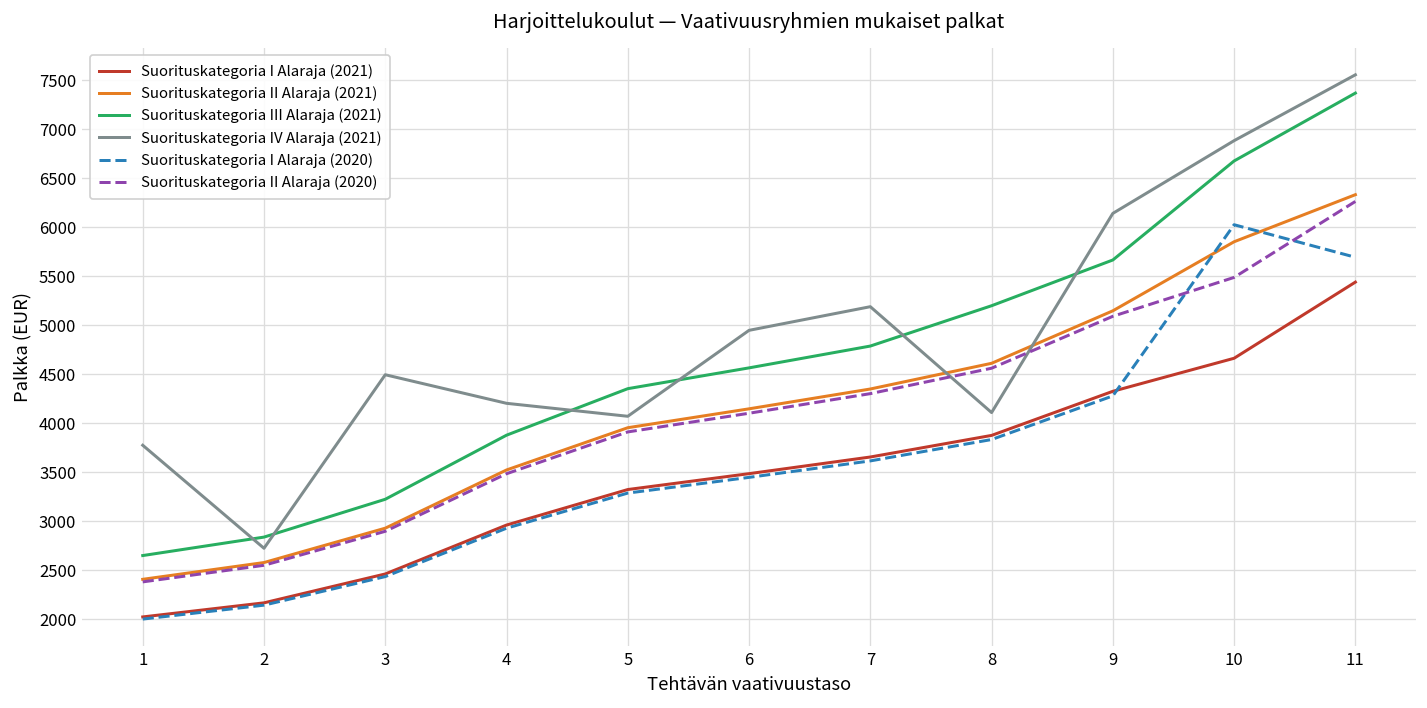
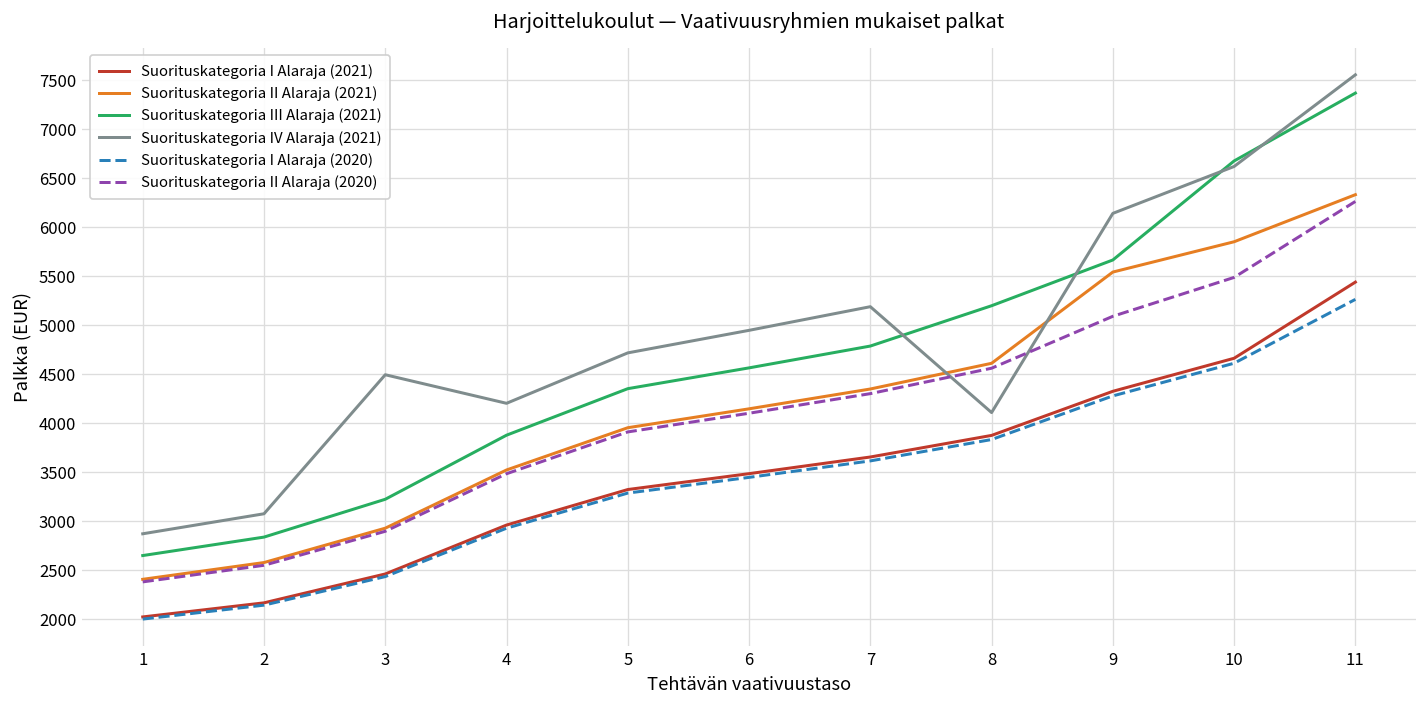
  {
    "Suorituskategoria I Alaraja (2021)": {
      "4": 3000,
      "5": 3300,
      "6": 3500,
      "7": 3700,
      "8": 3900,
      "9": 4300,
      "10": 4700,
      "11": 5400
    },
    "Suorituskategoria II Alaraja (2021)": {
      "3": 2900,
      "4": 3500,
      "5": 4000,
      "6": 4100,
      "7": 4300,
      "8": 4600,
-     "9": 5100,
+     "9": 5500,
      "10": 5900,
      "11": 6300
    },
    "Suorituskategoria III Alaraja (2021)": {
      "1": 2600,
      "2": 2800,
      "3": 3200,
      "4": 3900,
      "5": 4400,
      "6": 4600,
      "7": 4800,
      "8": 5200,
      "9": 5700,
      "10": 6700,
      "11": 7400
    },
    "Suorituskategoria IV Alaraja (2021)": {
-     "1": 3800,
-     "2": 2700,
+     "1": 2900,
+     "2": 3100,
      "3": 4500,
      "4": 4200,
-     "5": 4100,
+     "5": 4700,
      "6": 4900,
      "7": 5200,
      "8": 4100,
      "9": 6100,
-     "10": 6900,
+     "10": 6600,
      "11": 7600
    },
    "Suorituskategoria I Alaraja (2020)": {
      "4": 2900,
      "5": 3300,
      "6": 3400,
      "7": 3600,
      "8": 3800,
      "9": 4300,
-     "10": 6000,
-     "11": 5700
+     "10": 4600,
+     "11": 5300
    },
    "Suorituskategoria II Alaraja (2020)": {
      "3": 2900,
      "4": 3500,
      "5": 3900,
      "6": 4100,
      "7": 4300,
      "8": 4600,
      "9": 5100,
      "10": 5500,
      "11": 6300
    }
  }
